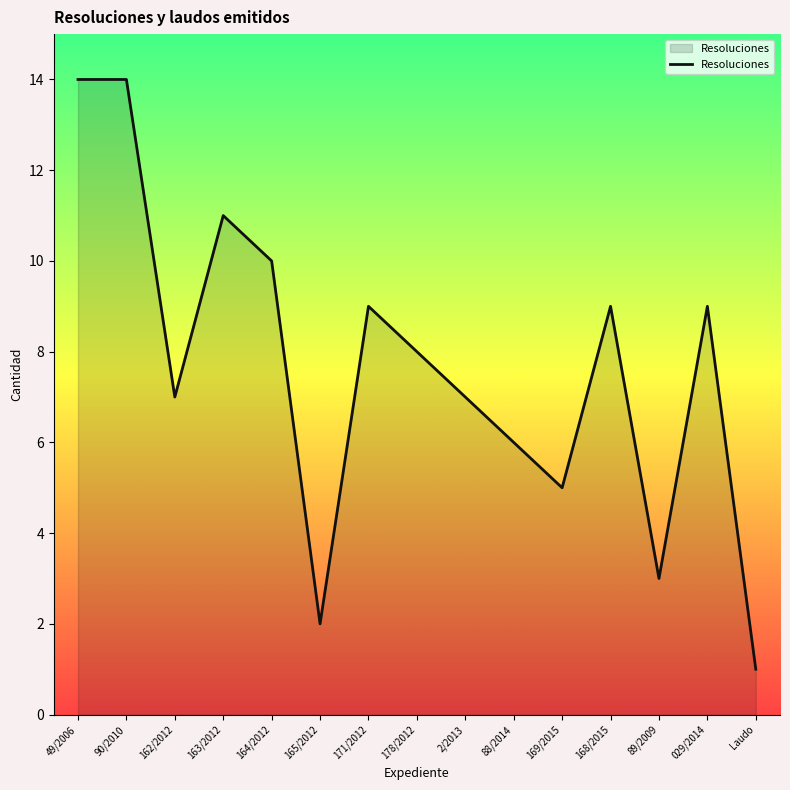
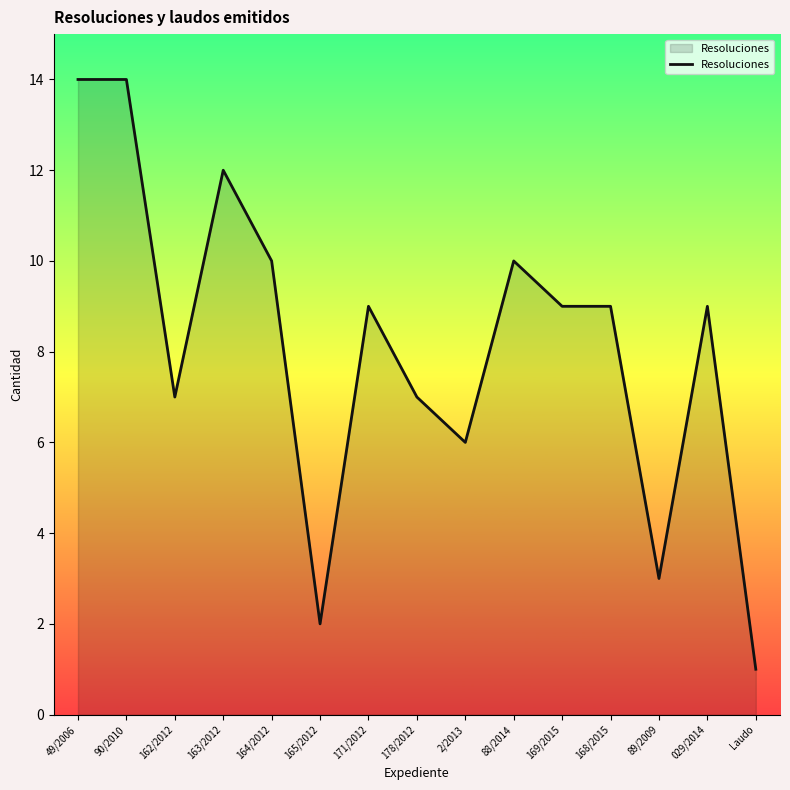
  {
    "49/2006": 14,
    "90/2010": 14,
    "162/2012": 7,
-   "163/2012": 11,
+   "163/2012": 12,
    "164/2012": 10,
    "165/2012": 2,
    "171/2012": 9,
-   "178/2012": 8,
-   "2/2013": 7,
-   "88/2014": 6,
-   "169/2015": 5,
+   "178/2012": 7,
+   "2/2013": 6,
+   "88/2014": 10,
+   "169/2015": 9,
    "168/2015": 9,
    "89/2009": 3,
    "029/2014": 9,
    "Laudo": 1
  }
